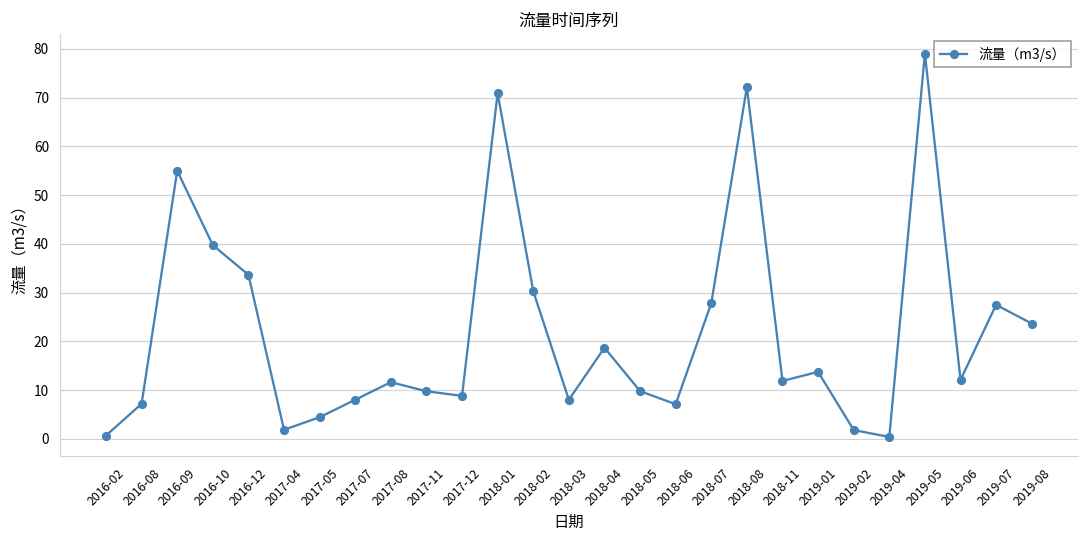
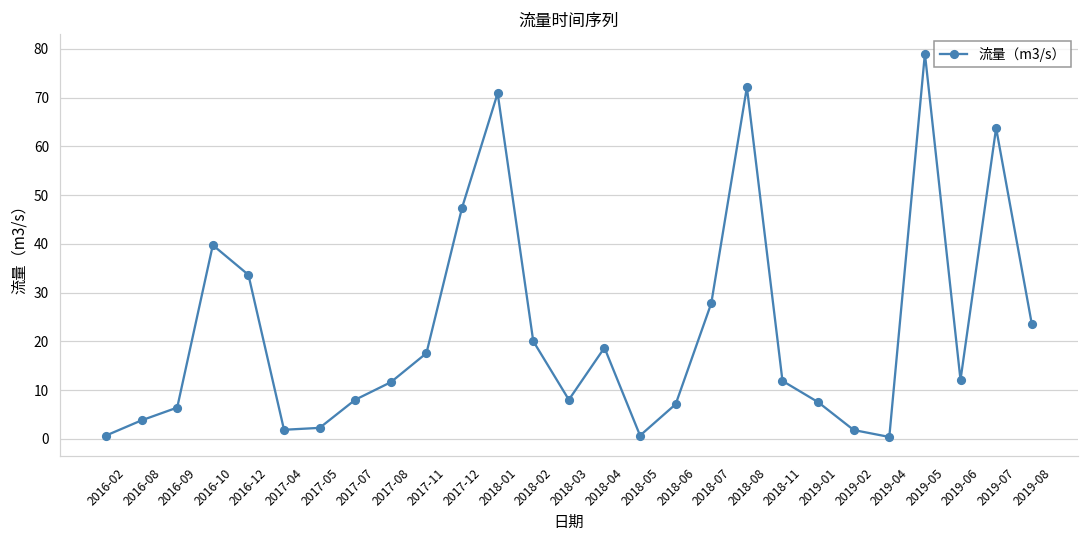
  {
    "2016-02": 1,
-   "2016-08": 7,
-   "2016-09": 55,
+   "2016-08": 4,
+   "2016-09": 6,
    "2016-10": 40,
    "2016-12": 34,
    "2017-04": 2,
-   "2017-05": 4,
+   "2017-05": 2,
    "2017-07": 8,
    "2017-08": 12,
-   "2017-11": 10,
-   "2017-12": 9,
+   "2017-11": 18,
+   "2017-12": 47,
    "2018-01": 71,
-   "2018-02": 30,
+   "2018-02": 20,
    "2018-03": 8,
    "2018-04": 19,
-   "2018-05": 10,
+   "2018-05": 1,
    "2018-06": 7,
    "2018-07": 28,
    "2018-08": 72,
    "2018-11": 12,
-   "2019-01": 14,
+   "2019-01": 8,
    "2019-02": 2,
    "2019-04": 0,
    "2019-05": 79,
    "2019-06": 12,
-   "2019-07": 27,
+   "2019-07": 64,
    "2019-08": 24
  }
